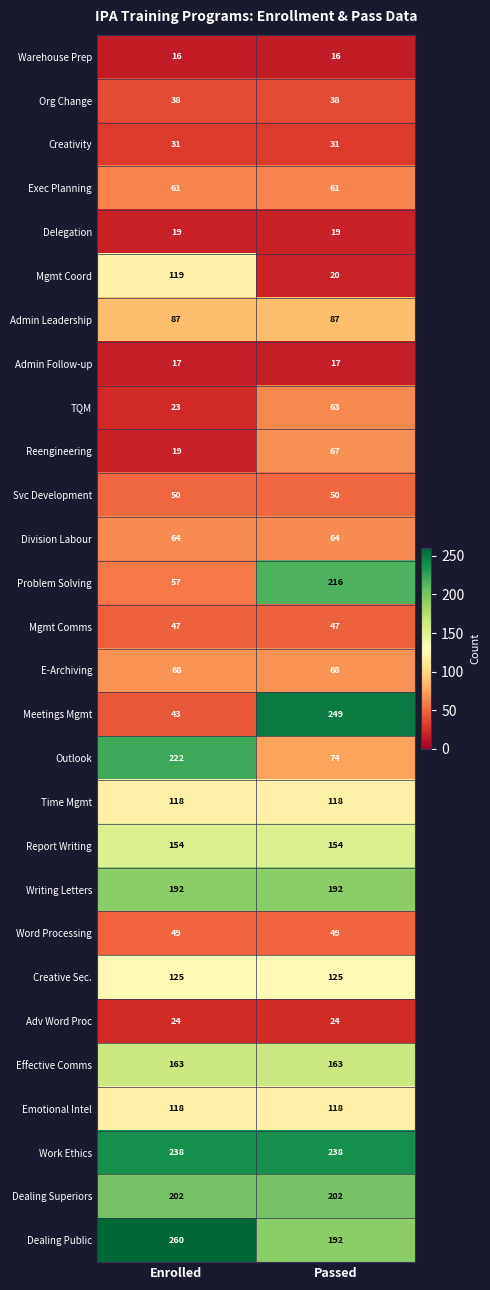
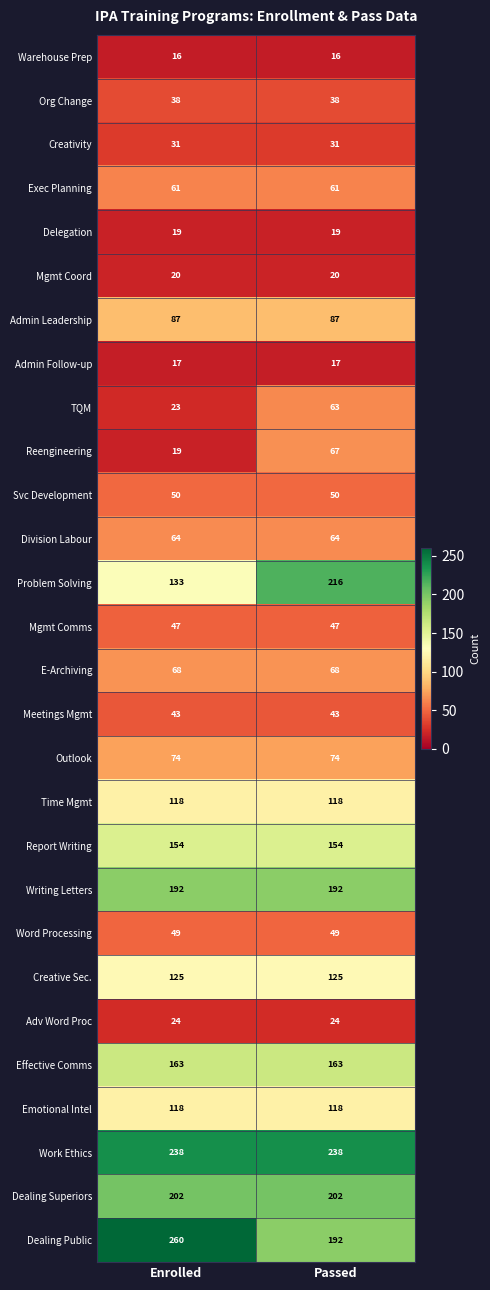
  {
    "Warehouse Prep": {
      "Enrolled": 16,
      "Passed": 16
    },
    "Org Change": {
      "Enrolled": 38,
      "Passed": 38
    },
    "Creativity": {
      "Enrolled": 31,
      "Passed": 31
    },
    "Exec Planning": {
      "Enrolled": 61,
      "Passed": 61
    },
    "Delegation": {
      "Enrolled": 19,
      "Passed": 19
    },
    "Mgmt Coord": {
-     "Enrolled": 119,
+     "Enrolled": 20,
      "Passed": 20
    },
    "Admin Leadership": {
      "Enrolled": 87,
      "Passed": 87
    },
    "Admin Follow-up": {
      "Enrolled": 17,
      "Passed": 17
    },
    "TQM": {
      "Enrolled": 23,
      "Passed": 63
    },
    "Reengineering": {
      "Enrolled": 19,
      "Passed": 67
    },
    "Svc Development": {
      "Enrolled": 50,
      "Passed": 50
    },
    "Division Labour": {
      "Enrolled": 64,
      "Passed": 64
    },
    "Problem Solving": {
-     "Enrolled": 57,
+     "Enrolled": 133,
      "Passed": 216
    },
    "Mgmt Comms": {
      "Enrolled": 47,
      "Passed": 47
    },
    "E-Archiving": {
      "Enrolled": 68,
      "Passed": 68
    },
    "Meetings Mgmt": {
      "Enrolled": 43,
-     "Passed": 249
+     "Passed": 43
    },
    "Outlook": {
-     "Enrolled": 222,
+     "Enrolled": 74,
      "Passed": 74
    },
    "Time Mgmt": {
      "Enrolled": 118,
      "Passed": 118
    },
    "Report Writing": {
      "Enrolled": 154,
      "Passed": 154
    },
    "Writing Letters": {
      "Enrolled": 192,
      "Passed": 192
    },
    "Word Processing": {
      "Enrolled": 49,
      "Passed": 49
    },
    "Creative Sec.": {
      "Enrolled": 125,
      "Passed": 125
    },
    "Adv Word Proc": {
      "Enrolled": 24,
      "Passed": 24
    },
    "Effective Comms": {
      "Enrolled": 163,
      "Passed": 163
    },
    "Emotional Intel": {
      "Enrolled": 118,
      "Passed": 118
    },
    "Work Ethics": {
      "Enrolled": 238,
      "Passed": 238
    },
    "Dealing Superiors": {
      "Enrolled": 202,
      "Passed": 202
    },
    "Dealing Public": {
      "Enrolled": 260,
      "Passed": 192
    }
  }
